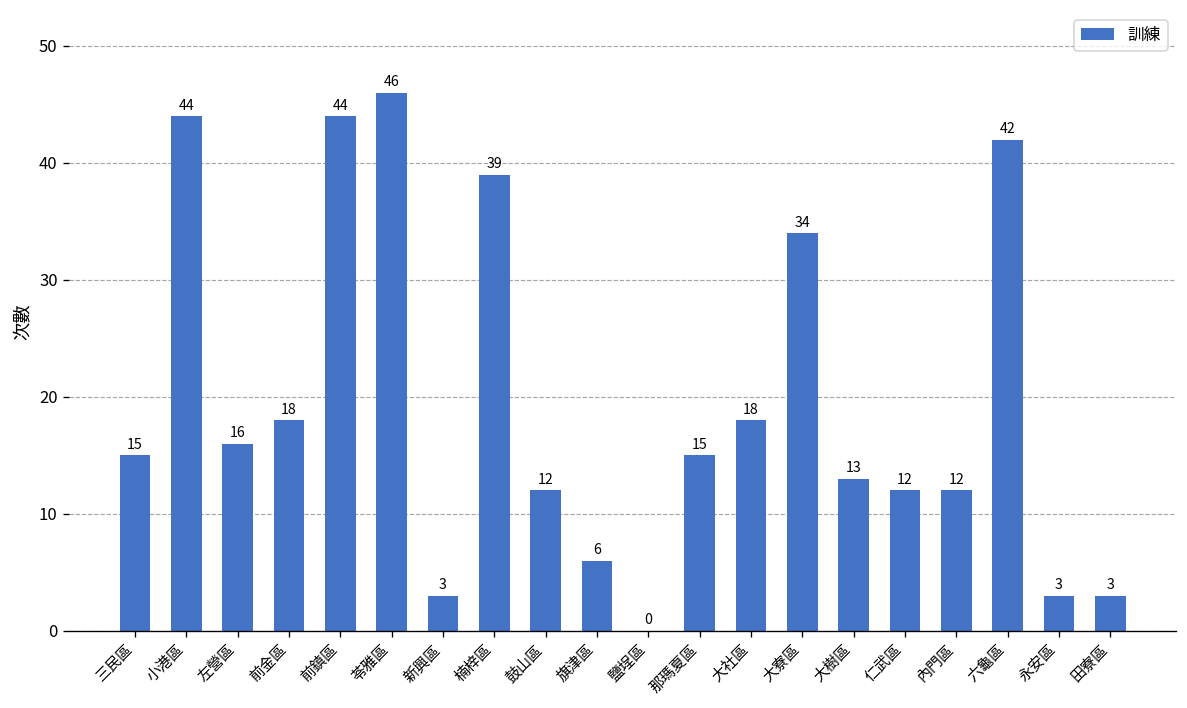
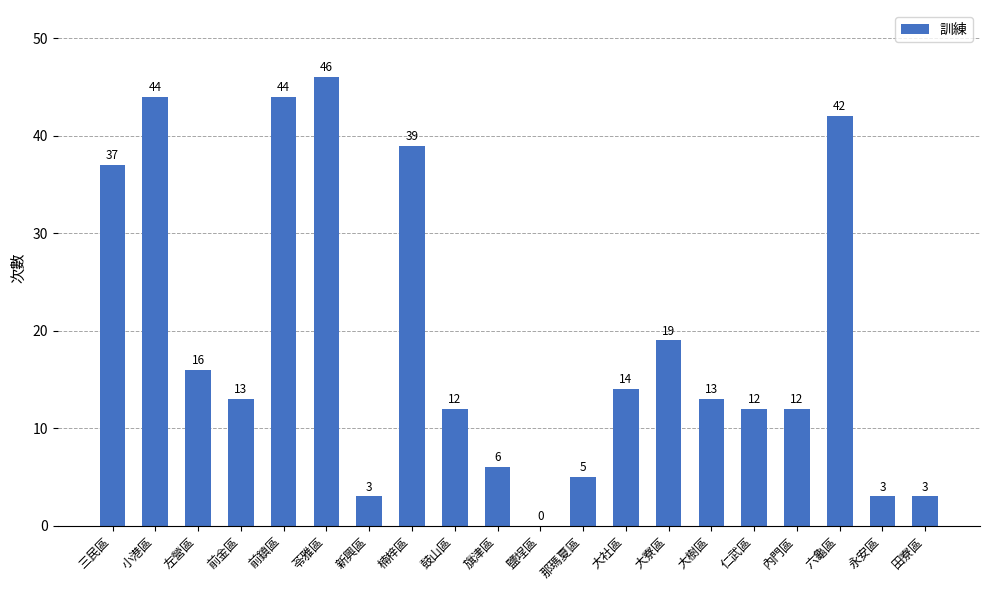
  {
-   "三民區": 15,
+   "三民區": 37,
    "小港區": 44,
    "左營區": 16,
-   "前金區": 18,
+   "前金區": 13,
    "前鎮區": 44,
    "苓雅區": 46,
    "新興區": 3,
    "楠梓區": 39,
    "鼓山區": 12,
    "旗津區": 6,
    "鹽埕區": 0,
-   "那瑪夏區": 15,
-   "大社區": 18,
-   "大寮區": 34,
+   "那瑪夏區": 5,
+   "大社區": 14,
+   "大寮區": 19,
    "大樹區": 13,
    "仁武區": 12,
    "內門區": 12,
    "六龜區": 42,
    "永安區": 3,
    "田寮區": 3
  }
